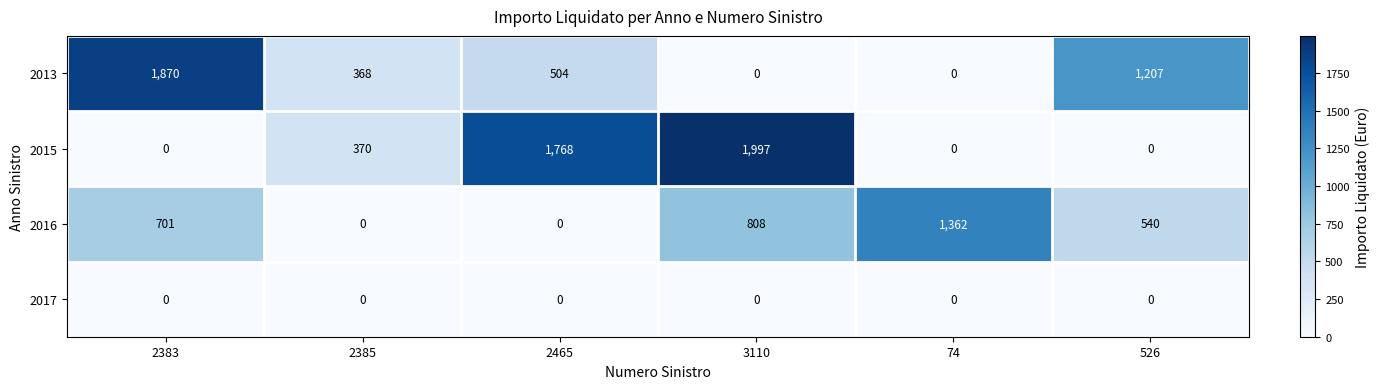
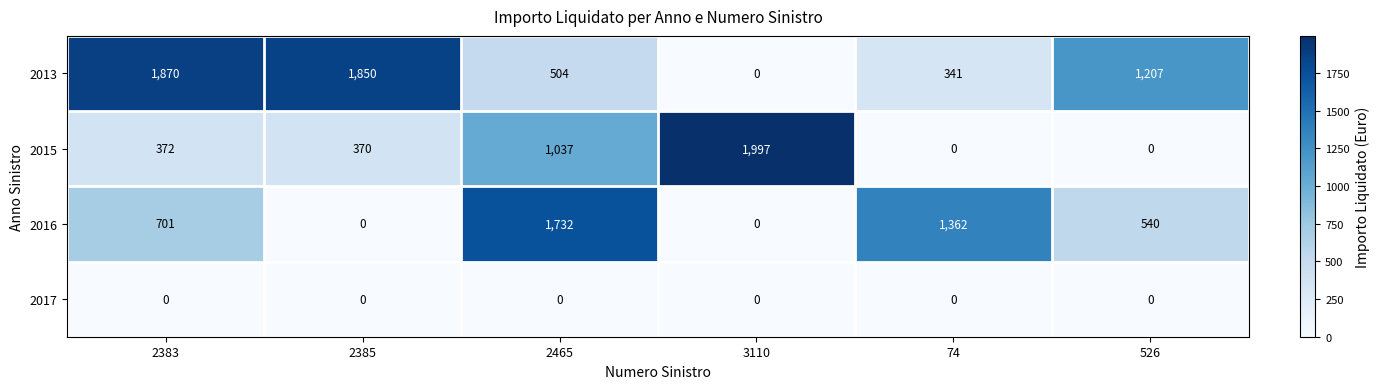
  {
    "2013": {
      "2383": "1,870",
-     "2385": "368",
+     "2385": "1,850",
      "2465": "504",
      "3110": "0",
-     "74": "0",
+     "74": "341",
      "526": "1,207"
    },
    "2015": {
-     "2383": "0",
+     "2383": "372",
      "2385": "370",
-     "2465": "1,768",
+     "2465": "1,037",
      "3110": "1,997",
      "74": "0",
      "526": "0"
    },
    "2016": {
      "2383": "701",
      "2385": "0",
-     "2465": "0",
-     "3110": "808",
+     "2465": "1,732",
+     "3110": "0",
      "74": "1,362",
      "526": "540"
    },
    "2017": {
      "2383": "0",
      "2385": "0",
      "2465": "0",
      "3110": "0",
      "74": "0",
      "526": "0"
    }
  }
